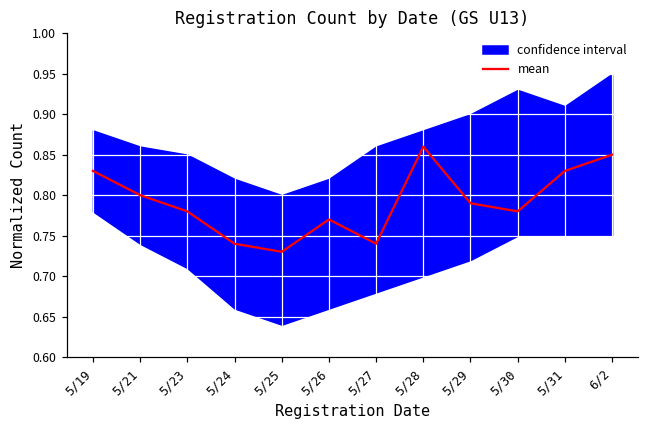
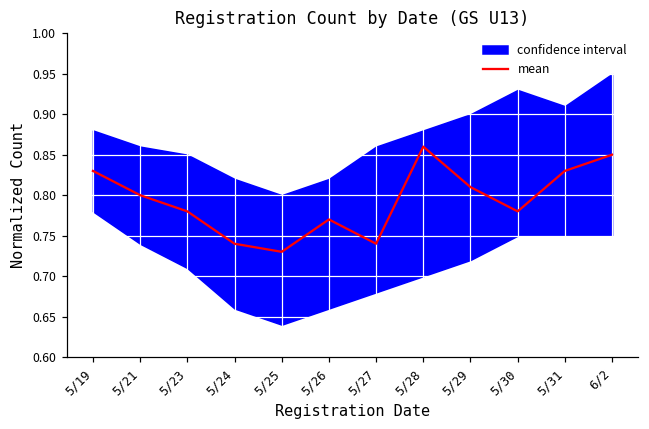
  {
    "mean": {
      "5/19": 0.83,
      "5/21": 0.80,
      "5/23": 0.78,
      "5/24": 0.74,
      "5/25": 0.73,
      "5/26": 0.77,
      "5/27": 0.74,
      "5/28": 0.86,
-     "5/29": 0.79,
+     "5/29": 0.81,
      "5/30": 0.78,
      "5/31": 0.83,
      "6/2": 0.85
    }
  }
